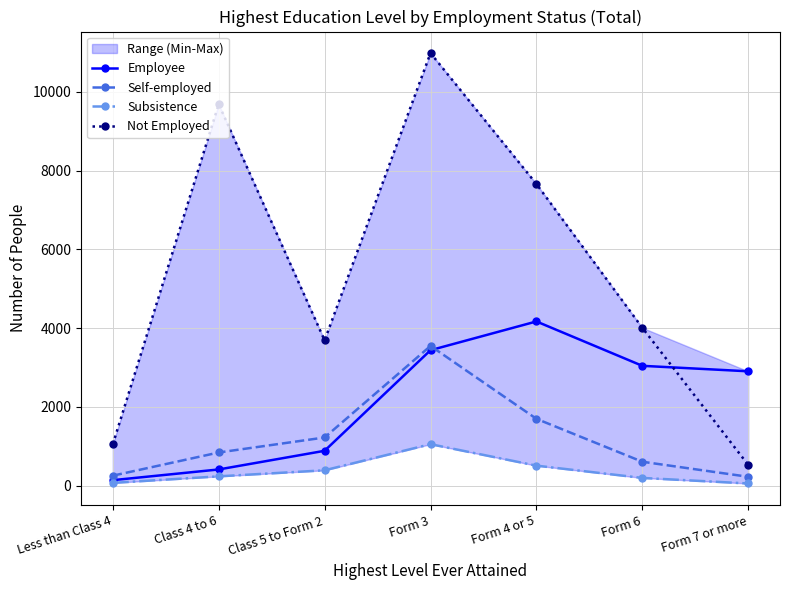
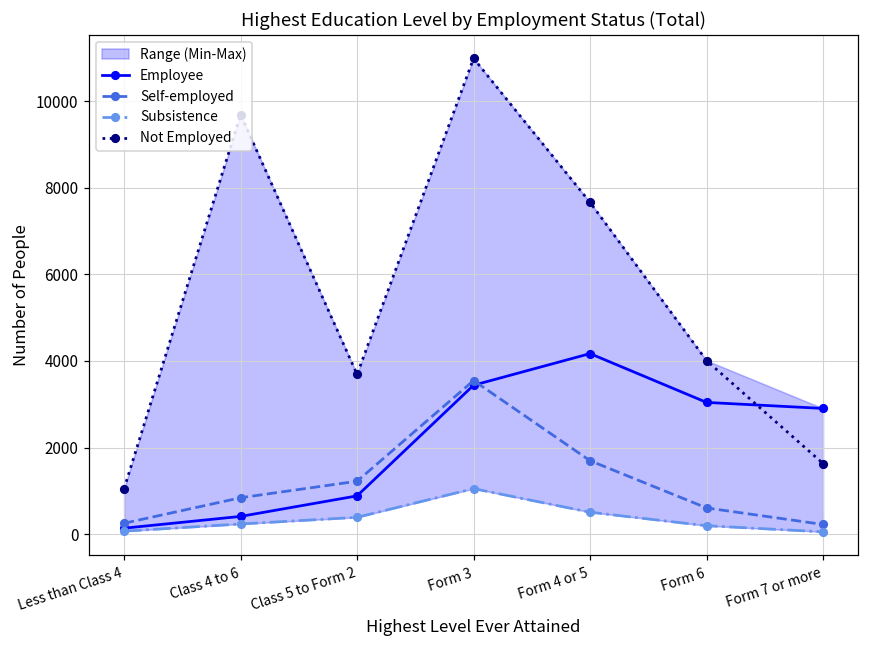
  {
    "Not Employed": {
-     "Form 7 or more": 500
+     "Form 7 or more": 1600
    }
  }
